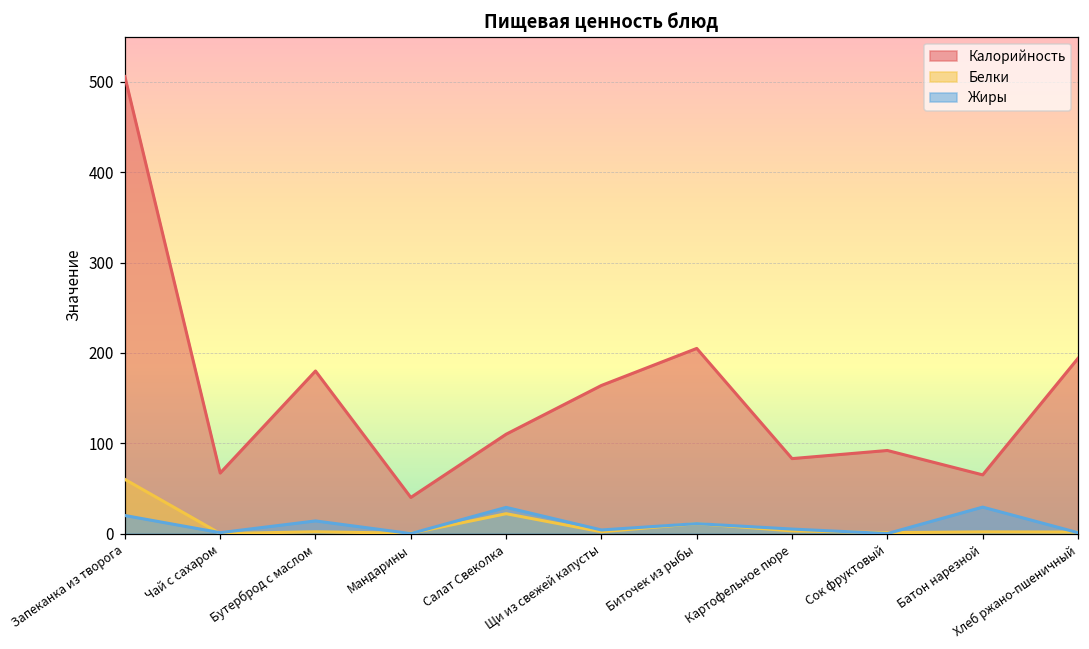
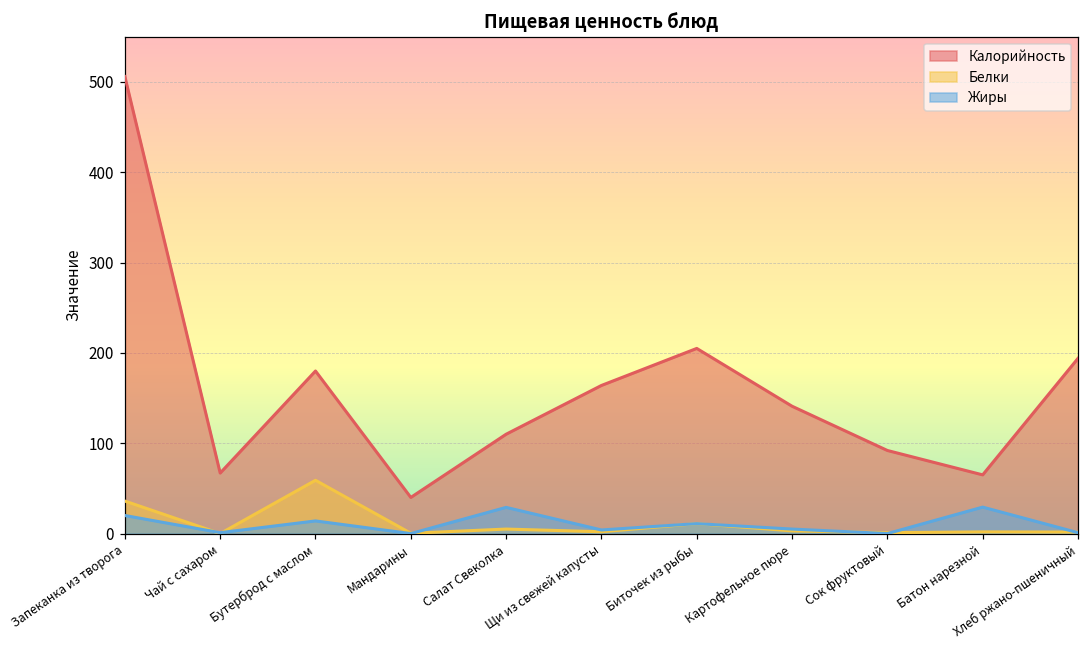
  {
    "Калорийность": {
      "Запеканка из творога": 510,
      "Чай с сахаром": 70,
      "Бутерброд с маслом": 180,
      "Мандарины": 40,
      "Салат Свеколка": 110,
      "Щи из свежей капусты": 160,
      "Биточек из рыбы": 210,
-     "Картофельное пюре": 80,
+     "Картофельное пюре": 140,
      "Сок фруктовый": 90,
      "Батон нарезной": 70,
      "Хлеб ржано-пшеничный": 190
    },
    "Белки": {
-     "Запеканка из творога": 60,
-     "Бутерброд с маслом": 0,
-     "Салат Свеколка": 20,
+     "Запеканка из творога": 40,
+     "Бутерброд с маслом": 60,
+     "Салат Свеколка": 10,
      "Батон нарезной": 0
    },
    "Жиры": {
      "Запеканка из творога": 20,
      "Бутерброд с маслом": 10,
      "Салат Свеколка": 30,
      "Батон нарезной": 30
    }
  }
